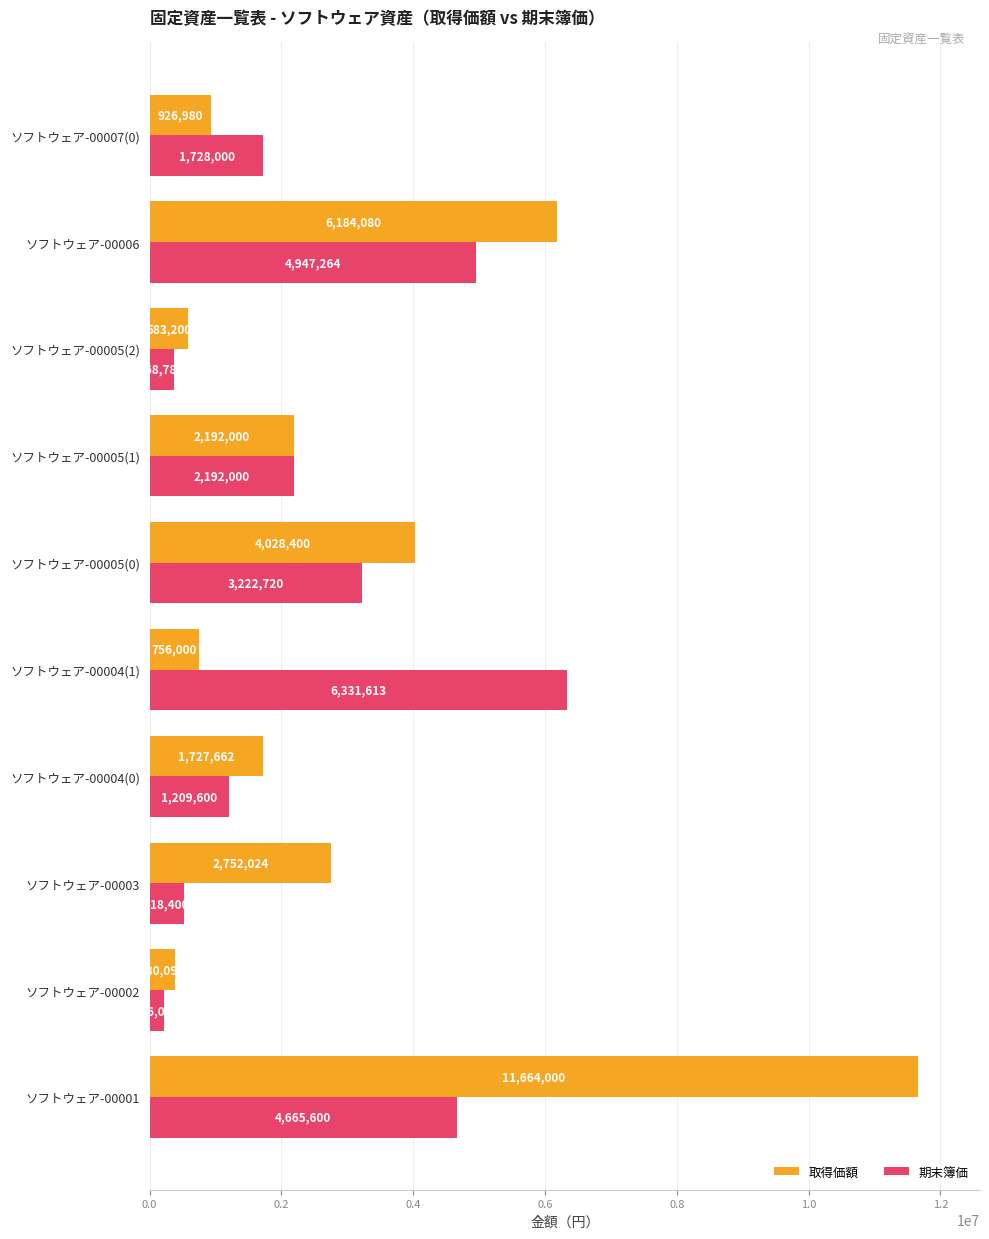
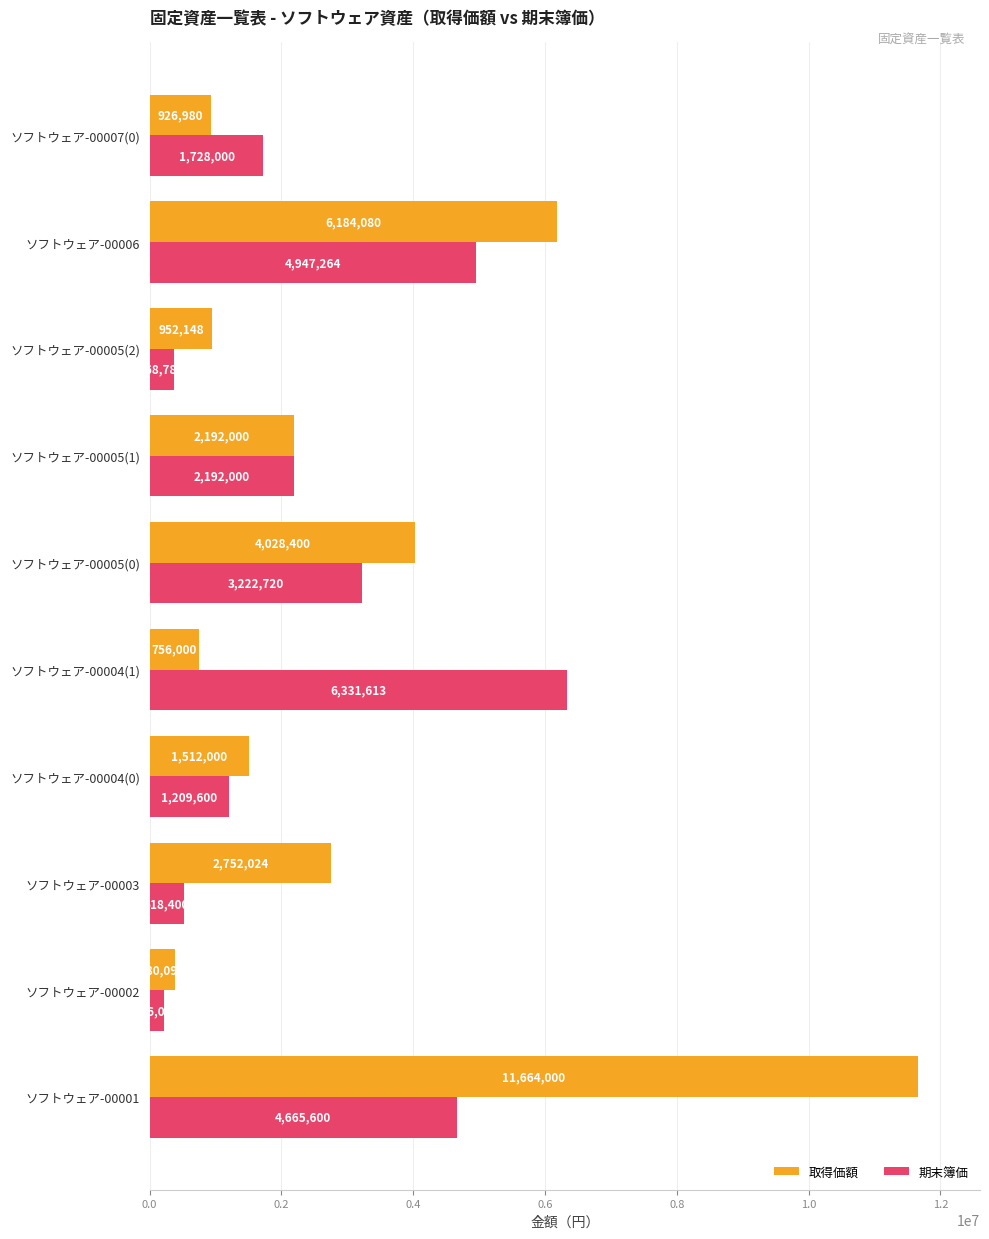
  {
    "取得価額": {
      "ソフトウェア-00007(0)": "926,980",
      "ソフトウェア-00006": "6,184,080",
-     "ソフトウェア-00005(2)": "583,200",
+     "ソフトウェア-00005(2)": "952,148",
      "ソフトウェア-00005(1)": "2,192,000",
      "ソフトウェア-00005(0)": "4,028,400",
      "ソフトウェア-00004(1)": "756,000",
-     "ソフトウェア-00004(0)": "1,727,662",
+     "ソフトウェア-00004(0)": "1,512,000",
      "ソフトウェア-00003": "2,752,024",
      "ソフトウェア-00001": "11,664,000"
    },
    "期末簿価": {
      "ソフトウェア-00007(0)": "1,728,000",
      "ソフトウェア-00006": "4,947,264",
      "ソフトウェア-00005(1)": "2,192,000",
      "ソフトウェア-00005(0)": "3,222,720",
      "ソフトウェア-00004(1)": "6,331,613",
      "ソフトウェア-00004(0)": "1,209,600",
      "ソフトウェア-00003": "518,400",
      "ソフトウェア-00001": "4,665,600"
    }
  }
